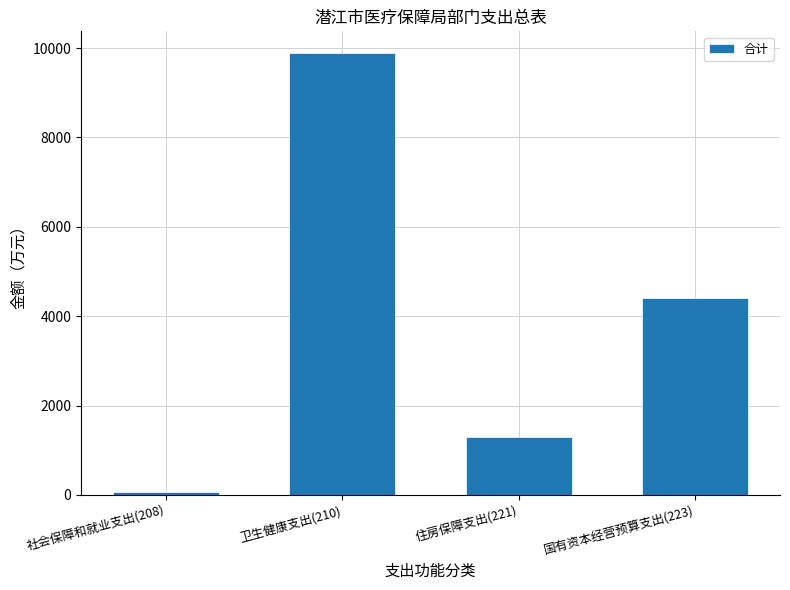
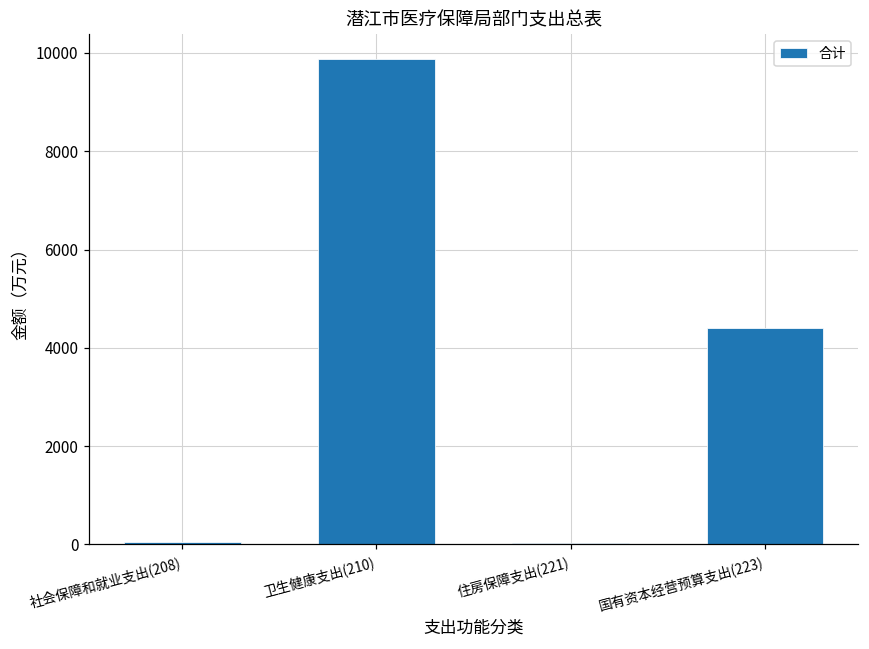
  {
    "卫生健康支出(210)": 9900,
-   "住房保障支出(221)": 1300,
+   "住房保障支出(221)": 0,
    "国有资本经营预算支出(223)": 4400
  }
